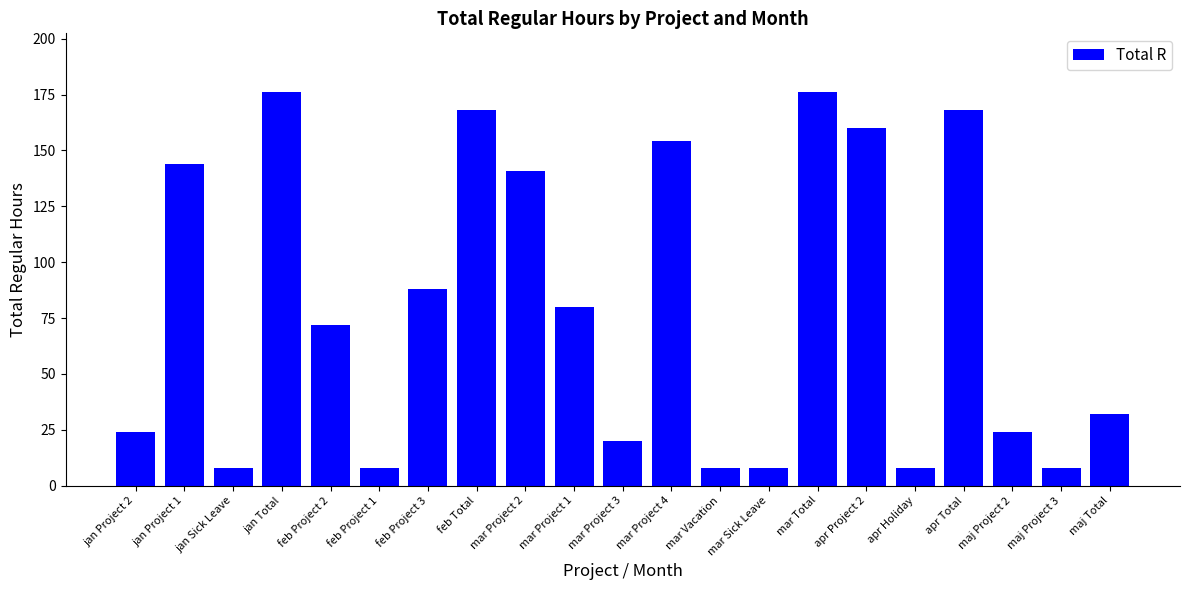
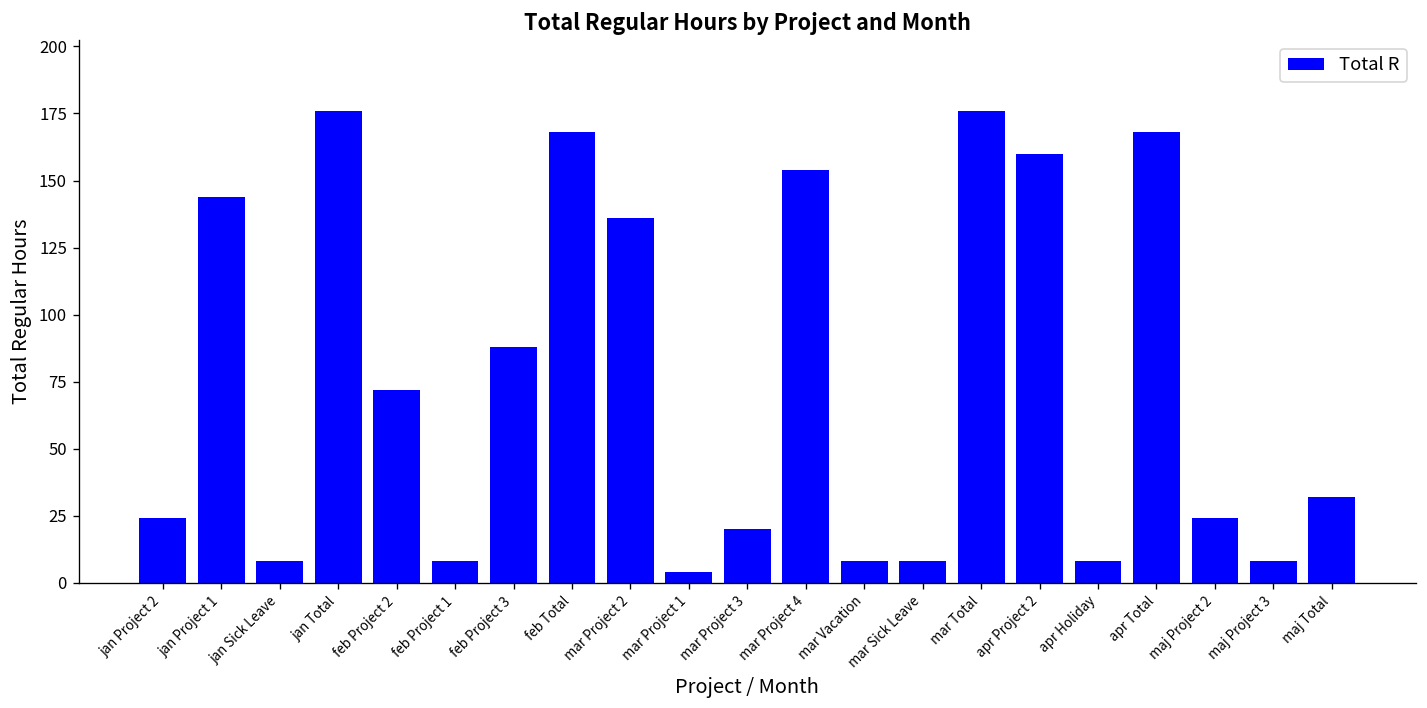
  {
    "jan Project 2": 24,
    "jan Project 1": 144,
    "jan Sick Leave": 8,
    "jan Total": 176,
    "feb Project 2": 72,
    "feb Project 1": 8,
    "feb Project 3": 88,
    "feb Total": 168,
-   "mar Project 2": 141,
-   "mar Project 1": 80,
+   "mar Project 2": 136,
+   "mar Project 1": 4,
    "mar Project 3": 20,
    "mar Project 4": 154,
    "mar Vacation": 8,
    "mar Sick Leave": 8,
    "mar Total": 176,
    "apr Project 2": 160,
    "apr Holiday": 8,
    "apr Total": 168,
    "maj Project 2": 24,
    "maj Project 3": 8,
    "maj Total": 32
  }
